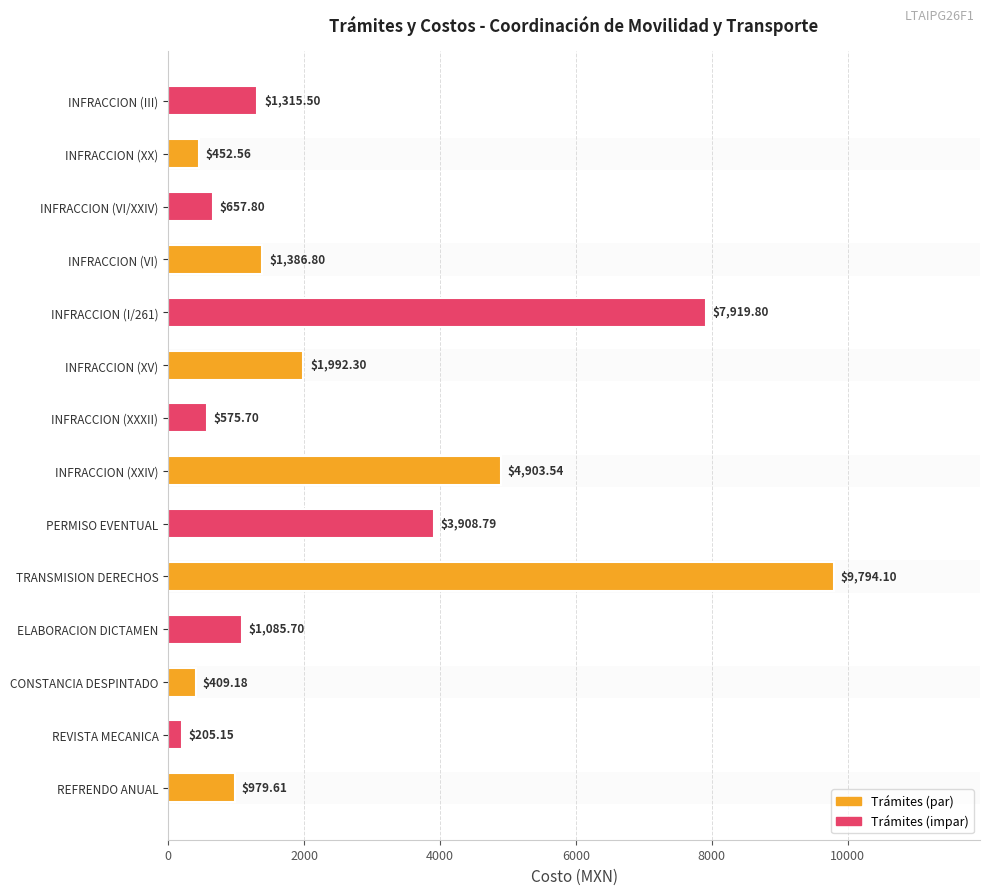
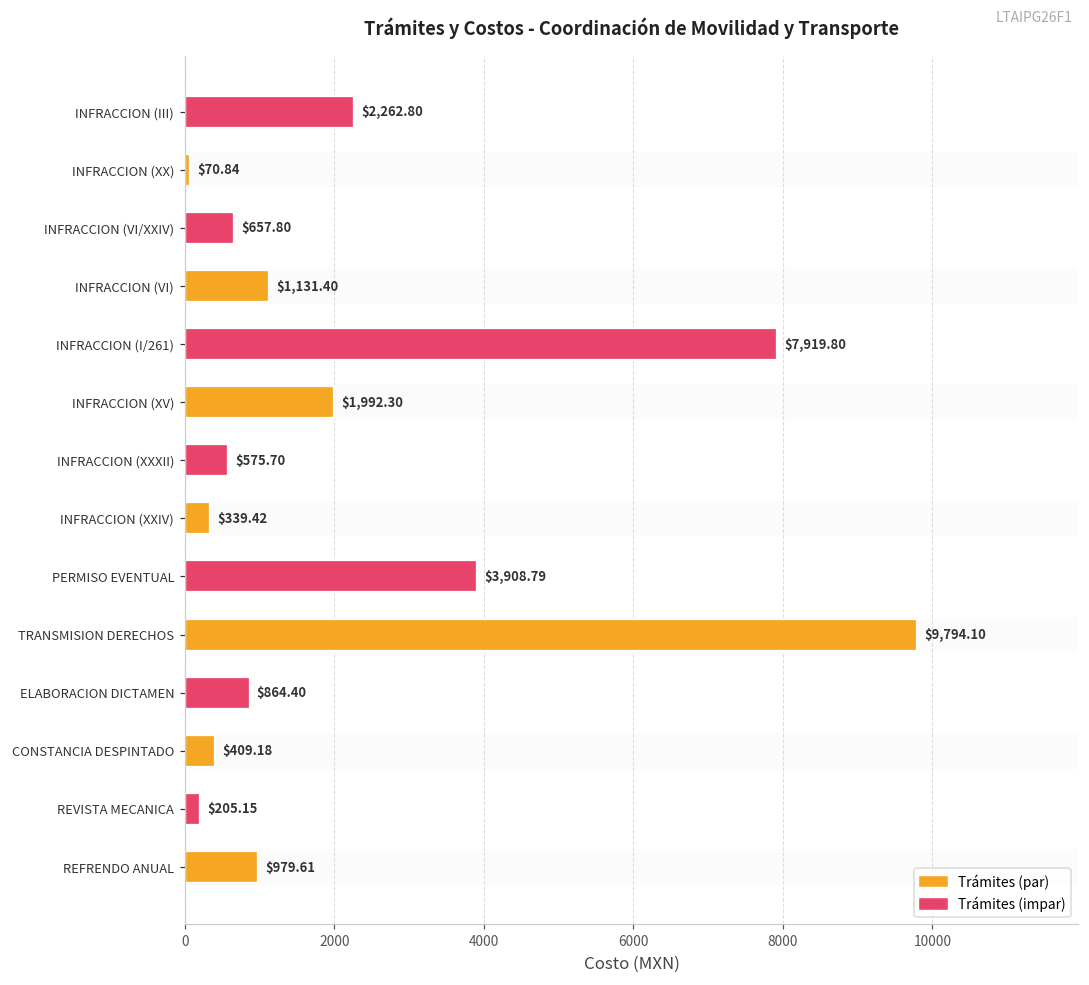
  {
-   "INFRACCION (III)": "$1,315.50",
-   "INFRACCION (XX)": "$452.56",
+   "INFRACCION (III)": "$2,262.80",
+   "INFRACCION (XX)": "$70.84",
    "INFRACCION (VI/XXIV)": "$657.80",
-   "INFRACCION (VI)": "$1,386.80",
+   "INFRACCION (VI)": "$1,131.40",
    "INFRACCION (I/261)": "$7,919.80",
    "INFRACCION (XV)": "$1,992.30",
    "INFRACCION (XXXII)": "$575.70",
-   "INFRACCION (XXIV)": "$4,903.54",
+   "INFRACCION (XXIV)": "$339.42",
    "PERMISO EVENTUAL": "$3,908.79",
    "TRANSMISION DERECHOS": "$9,794.10",
-   "ELABORACION DICTAMEN": "$1,085.70",
+   "ELABORACION DICTAMEN": "$864.40",
    "CONSTANCIA DESPINTADO": "$409.18",
    "REVISTA MECANICA": "$205.15",
    "REFRENDO ANUAL": "$979.61"
  }
